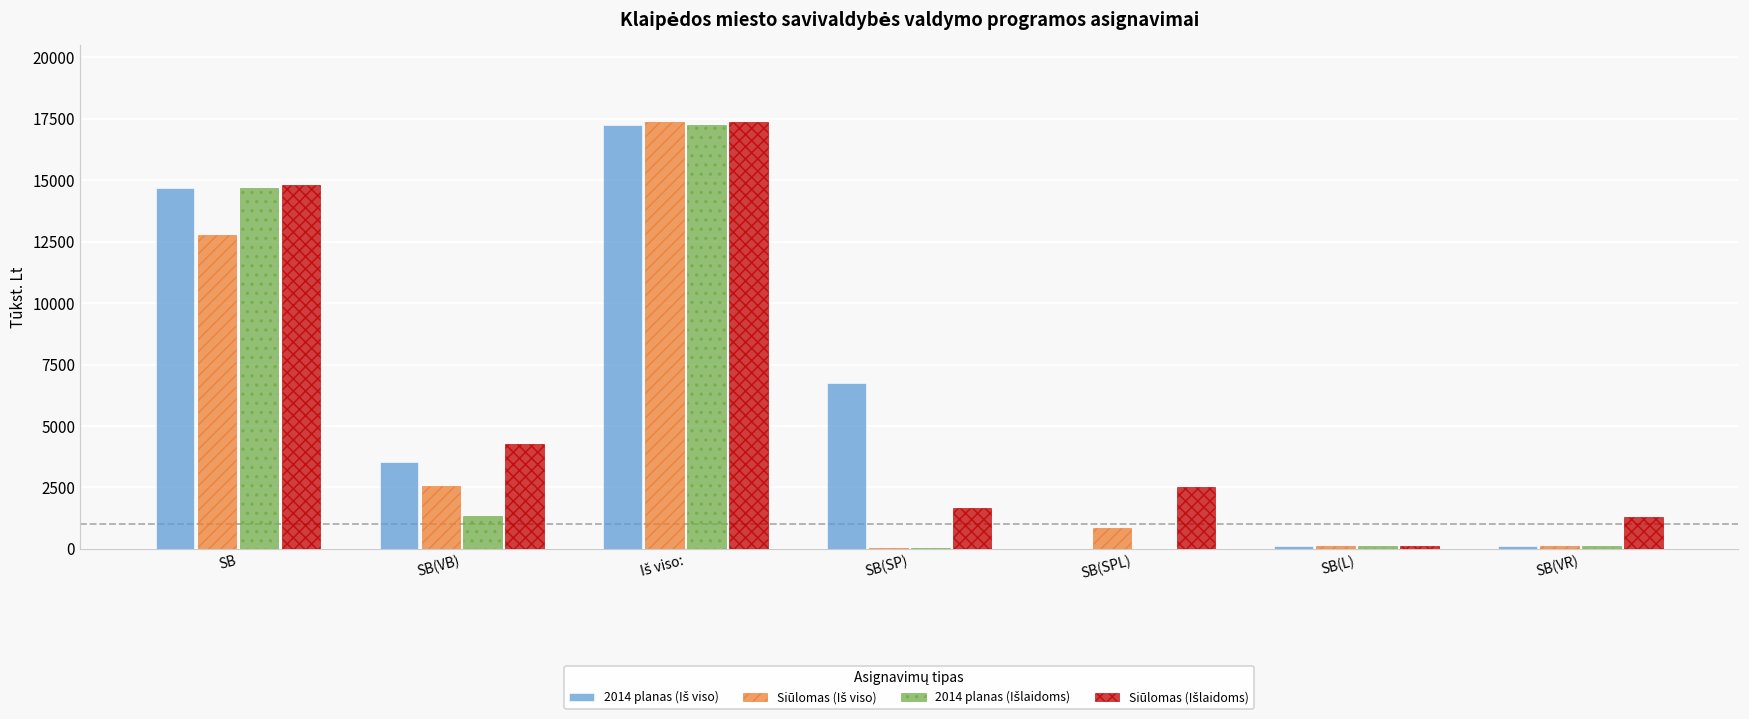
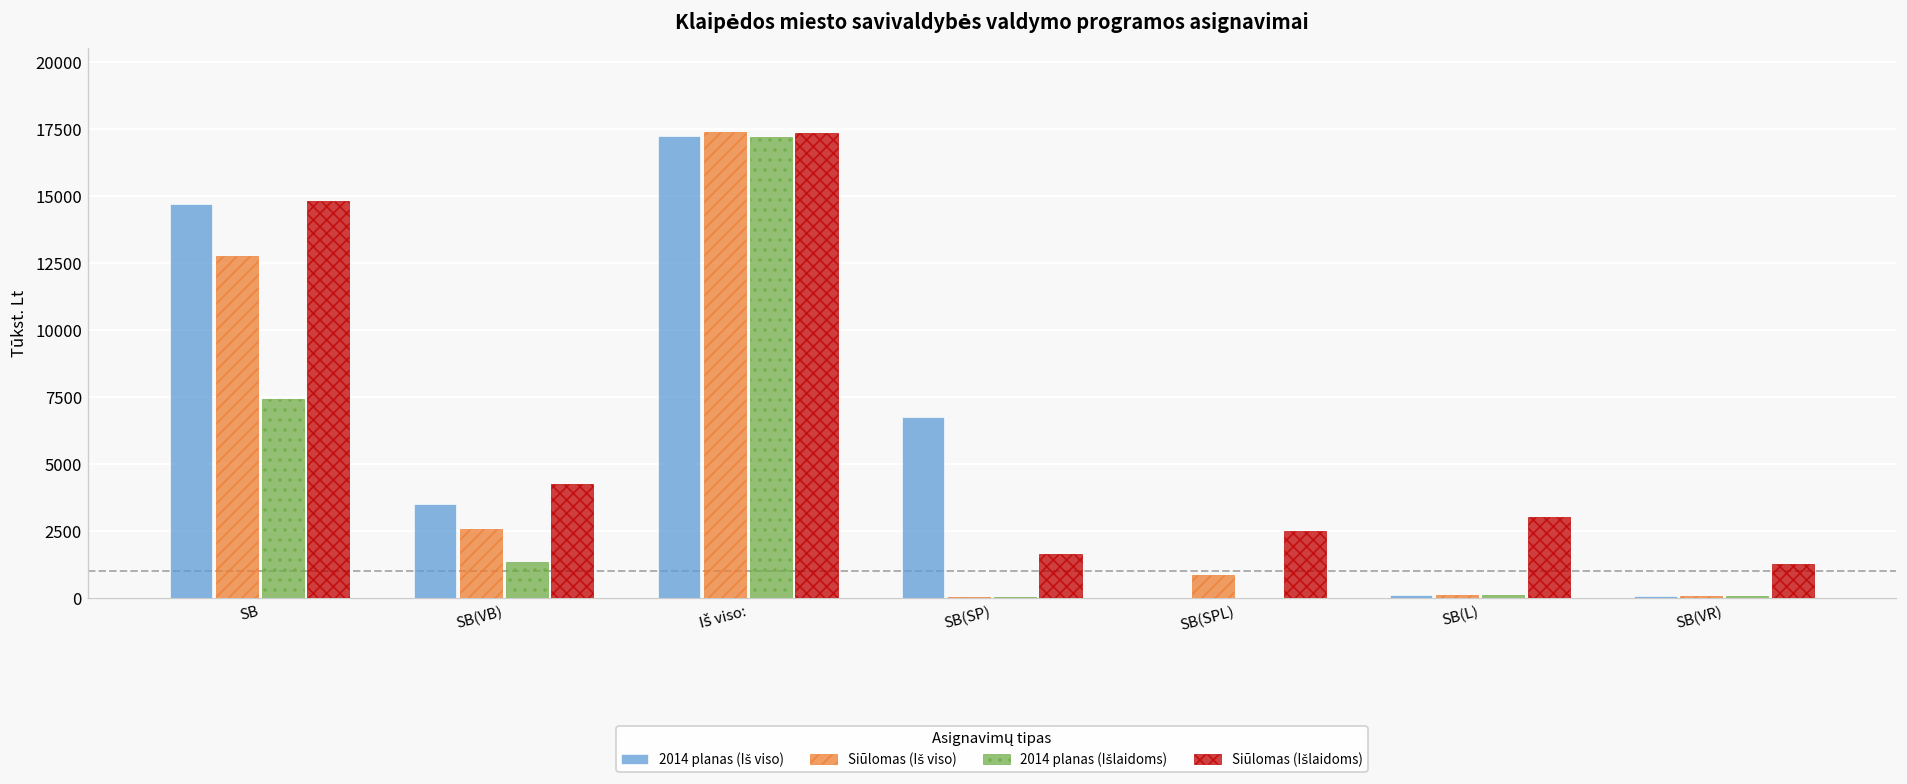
  {
    "2014 planas (Iš viso)": {
      "SB": 14700,
      "SB(VB)": 3500,
      "Iš viso:": 17200,
      "SB(SP)": 6800,
      "SB(L)": 100
    },
    "Siūlomas (Iš viso)": {
      "SB": 12800,
      "SB(VB)": 2600,
      "Iš viso:": 17400,
      "SB(SPL)": 900,
      "SB(L)": 100
    },
    "2014 planas (Išlaidoms)": {
-     "SB": 14700,
+     "SB": 7400,
      "SB(VB)": 1400,
      "Iš viso:": 17200,
      "SB(L)": 100
    },
    "Siūlomas (Išlaidoms)": {
      "SB": 14800,
      "SB(VB)": 4300,
      "Iš viso:": 17400,
      "SB(SP)": 1700,
      "SB(SPL)": 2500,
-     "SB(L)": 100,
+     "SB(L)": 3000,
      "SB(VR)": 1300
    }
  }
